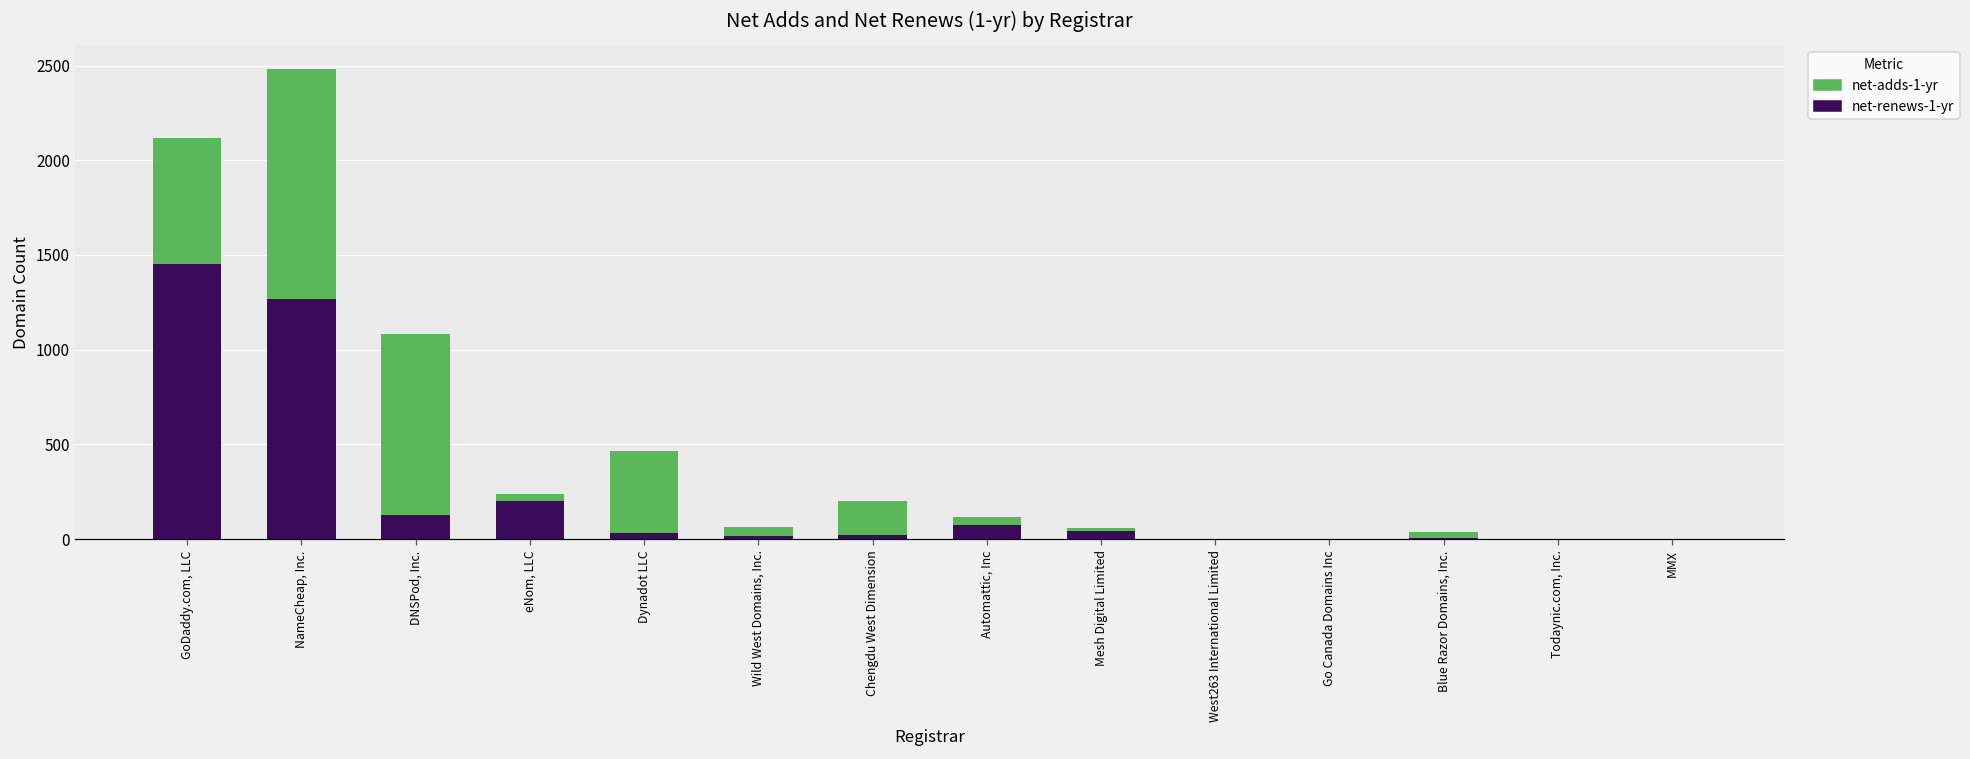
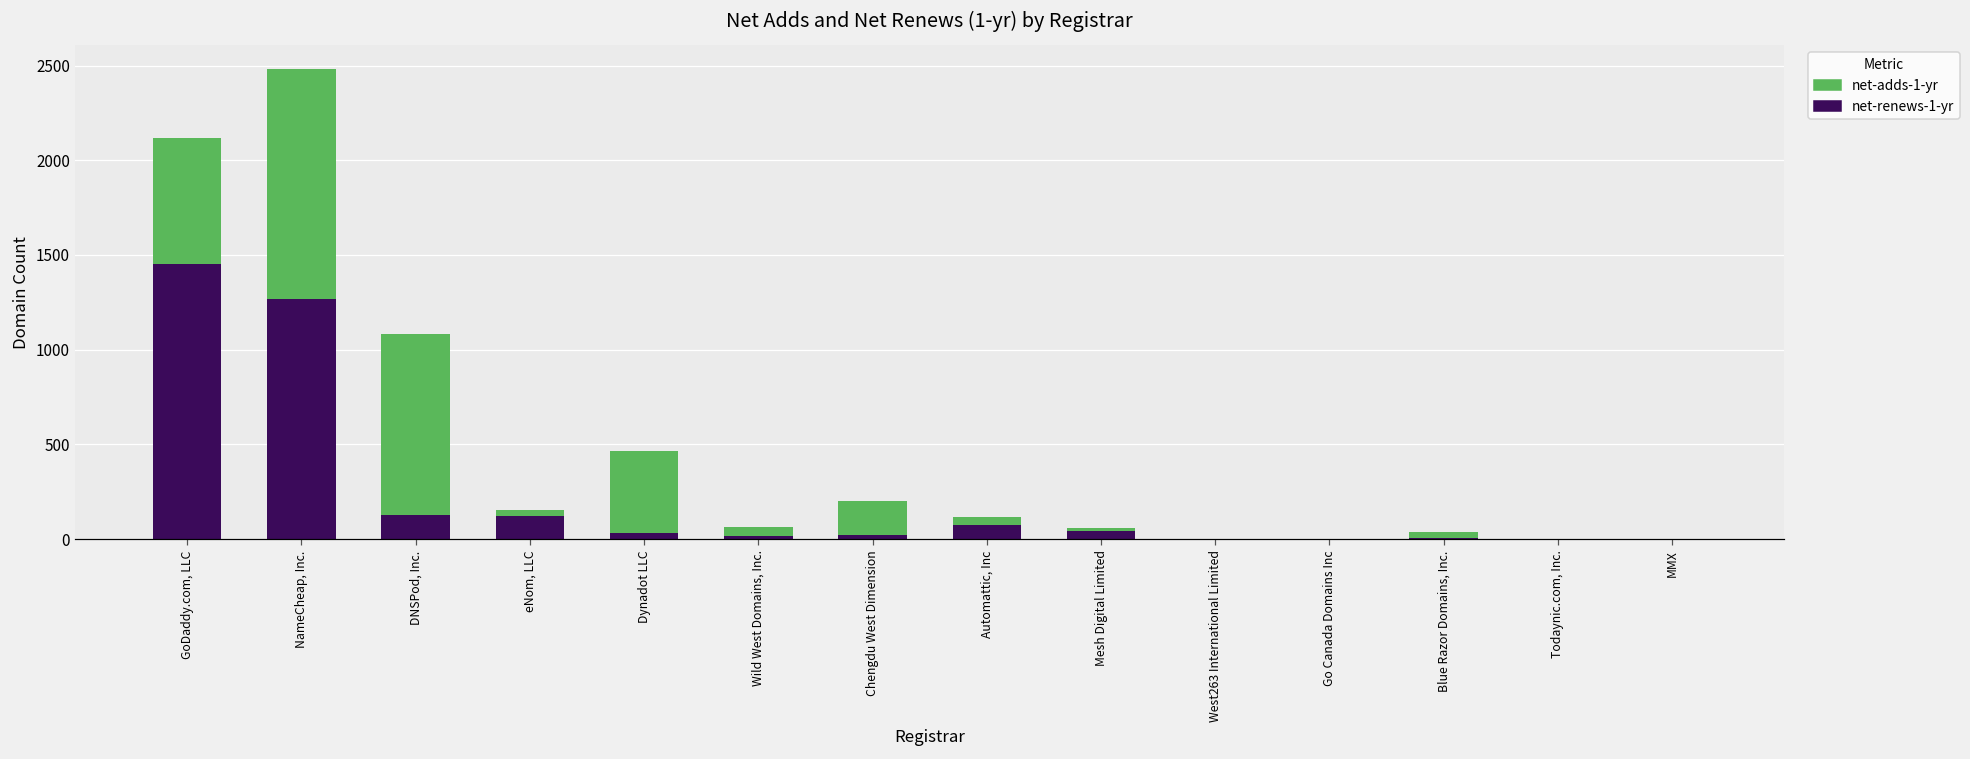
  {
    "net-renews-1-yr": {
      "GoDaddy.com, LLC": 1450,
      "NameCheap, Inc.": 1270,
      "DNSPod, Inc.": 130,
-     "eNom, LLC": 200,
+     "eNom, LLC": 120,
      "Dynadot LLC": 30,
      "Wild West Domains, Inc.": 20,
      "Chengdu West Dimension": 20,
      "Automattic, Inc": 70,
      "Mesh Digital Limited": 40,
      "Todaynic.com, Inc.": 0,
      "MMX": 0
    },
    "net-adds-1-yr": {
      "GoDaddy.com, LLC": 670,
      "NameCheap, Inc.": 1220,
      "DNSPod, Inc.": 960,
      "eNom, LLC": 30,
      "Dynadot LLC": 440,
      "Wild West Domains, Inc.": 50,
      "Chengdu West Dimension": 180,
      "Automattic, Inc": 40,
      "West263 International Limited": 0,
      "Go Canada Domains Inc": 0,
      "Blue Razor Domains, Inc.": 30,
      "Todaynic.com, Inc.": 0,
      "MMX": 0
    }
  }
